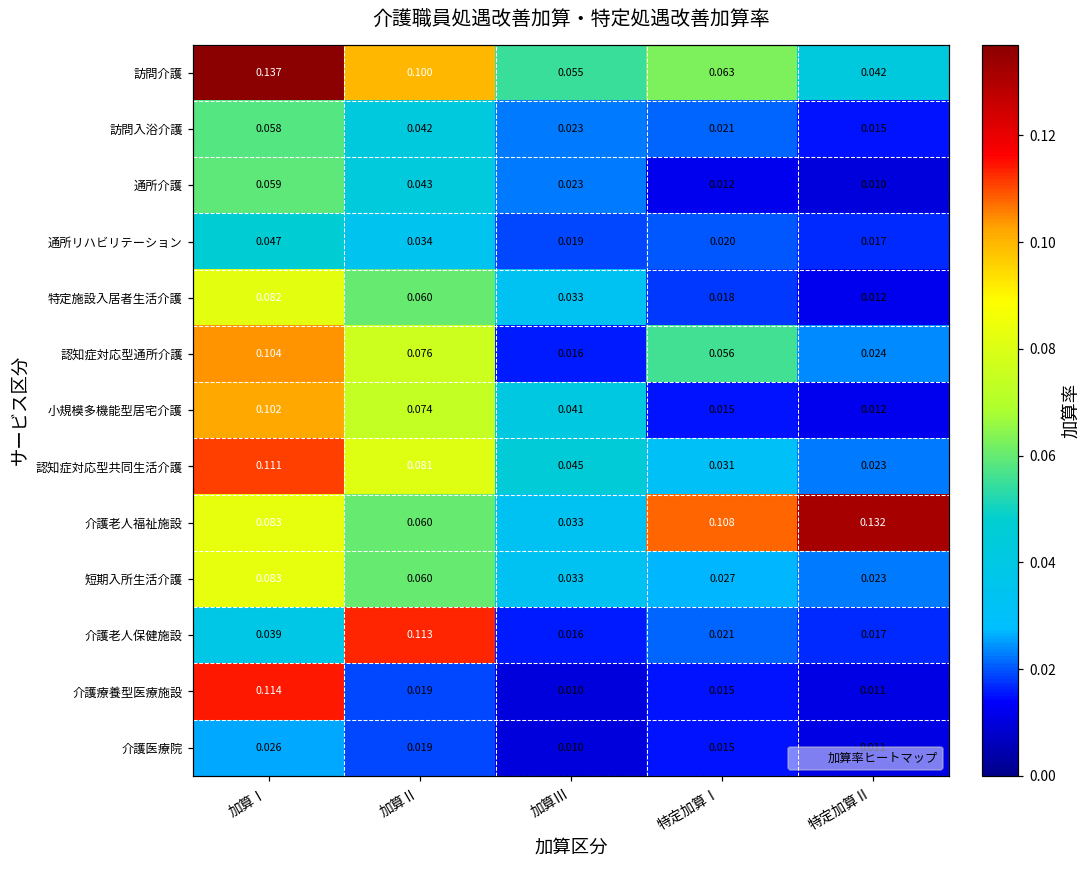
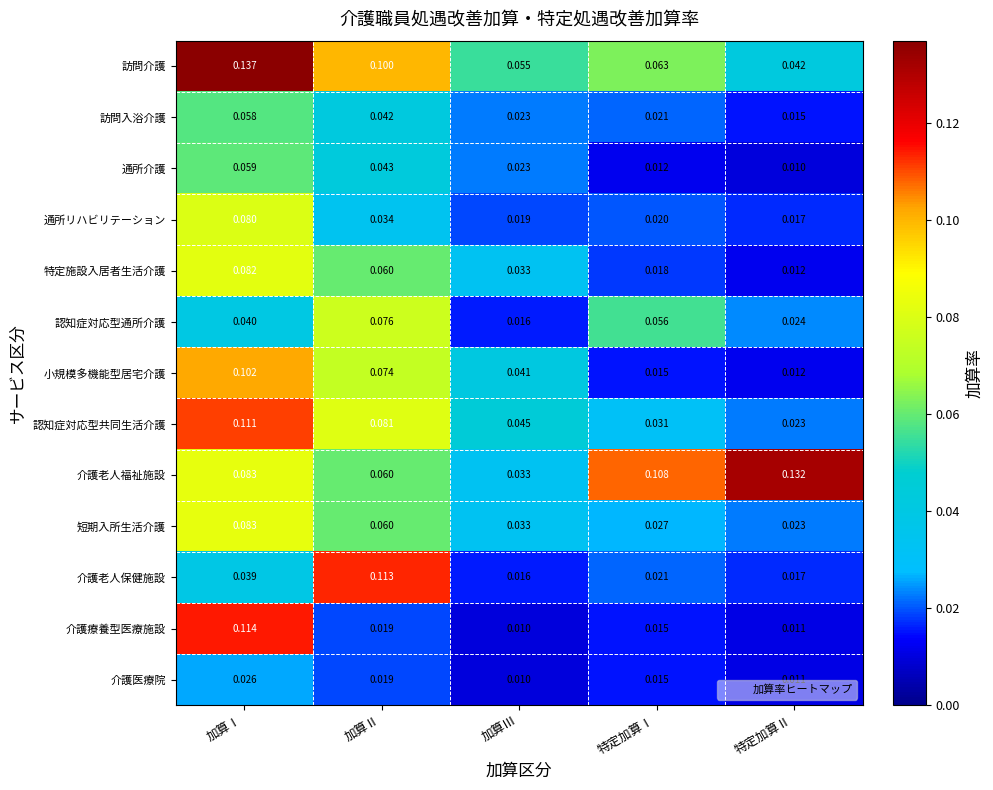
  {
    "訪問介護": {
      "加算Ⅰ": 0.137,
      "加算Ⅱ": 0.100,
      "加算Ⅲ": 0.055,
      "特定加算Ⅰ": 0.063,
      "特定加算Ⅱ": 0.042
    },
    "訪問入浴介護": {
      "加算Ⅰ": 0.058,
      "加算Ⅱ": 0.042,
      "加算Ⅲ": 0.023,
      "特定加算Ⅰ": 0.021,
      "特定加算Ⅱ": 0.015
    },
    "通所介護": {
      "加算Ⅰ": 0.059,
      "加算Ⅱ": 0.043,
      "加算Ⅲ": 0.023,
      "特定加算Ⅰ": 0.012,
      "特定加算Ⅱ": 0.010
    },
    "通所リハビリテーション": {
-     "加算Ⅰ": 0.047,
+     "加算Ⅰ": 0.080,
      "加算Ⅱ": 0.034,
      "加算Ⅲ": 0.019,
      "特定加算Ⅰ": 0.020,
      "特定加算Ⅱ": 0.017
    },
    "特定施設入居者生活介護": {
      "加算Ⅰ": 0.082,
      "加算Ⅱ": 0.060,
      "加算Ⅲ": 0.033,
      "特定加算Ⅰ": 0.018,
      "特定加算Ⅱ": 0.012
    },
    "認知症対応型通所介護": {
-     "加算Ⅰ": 0.104,
+     "加算Ⅰ": 0.040,
      "加算Ⅱ": 0.076,
      "加算Ⅲ": 0.016,
      "特定加算Ⅰ": 0.056,
      "特定加算Ⅱ": 0.024
    },
    "小規模多機能型居宅介護": {
      "加算Ⅰ": 0.102,
      "加算Ⅱ": 0.074,
      "加算Ⅲ": 0.041,
      "特定加算Ⅰ": 0.015,
      "特定加算Ⅱ": 0.012
    },
    "認知症対応型共同生活介護": {
      "加算Ⅰ": 0.111,
      "加算Ⅱ": 0.081,
      "加算Ⅲ": 0.045,
      "特定加算Ⅰ": 0.031,
      "特定加算Ⅱ": 0.023
    },
    "介護老人福祉施設": {
      "加算Ⅰ": 0.083,
      "加算Ⅱ": 0.060,
      "加算Ⅲ": 0.033,
      "特定加算Ⅰ": 0.108,
      "特定加算Ⅱ": 0.132
    },
    "短期入所生活介護": {
      "加算Ⅰ": 0.083,
      "加算Ⅱ": 0.060,
      "加算Ⅲ": 0.033,
      "特定加算Ⅰ": 0.027,
      "特定加算Ⅱ": 0.023
    },
    "介護老人保健施設": {
      "加算Ⅰ": 0.039,
      "加算Ⅱ": 0.113,
      "加算Ⅲ": 0.016,
      "特定加算Ⅰ": 0.021,
      "特定加算Ⅱ": 0.017
    },
    "介護療養型医療施設": {
      "加算Ⅰ": 0.114,
      "加算Ⅱ": 0.019,
      "加算Ⅲ": 0.010,
      "特定加算Ⅰ": 0.015,
      "特定加算Ⅱ": 0.011
    },
    "介護医療院": {
      "加算Ⅰ": 0.026,
      "加算Ⅱ": 0.019,
      "加算Ⅲ": 0.010,
      "特定加算Ⅰ": 0.015
    }
  }
